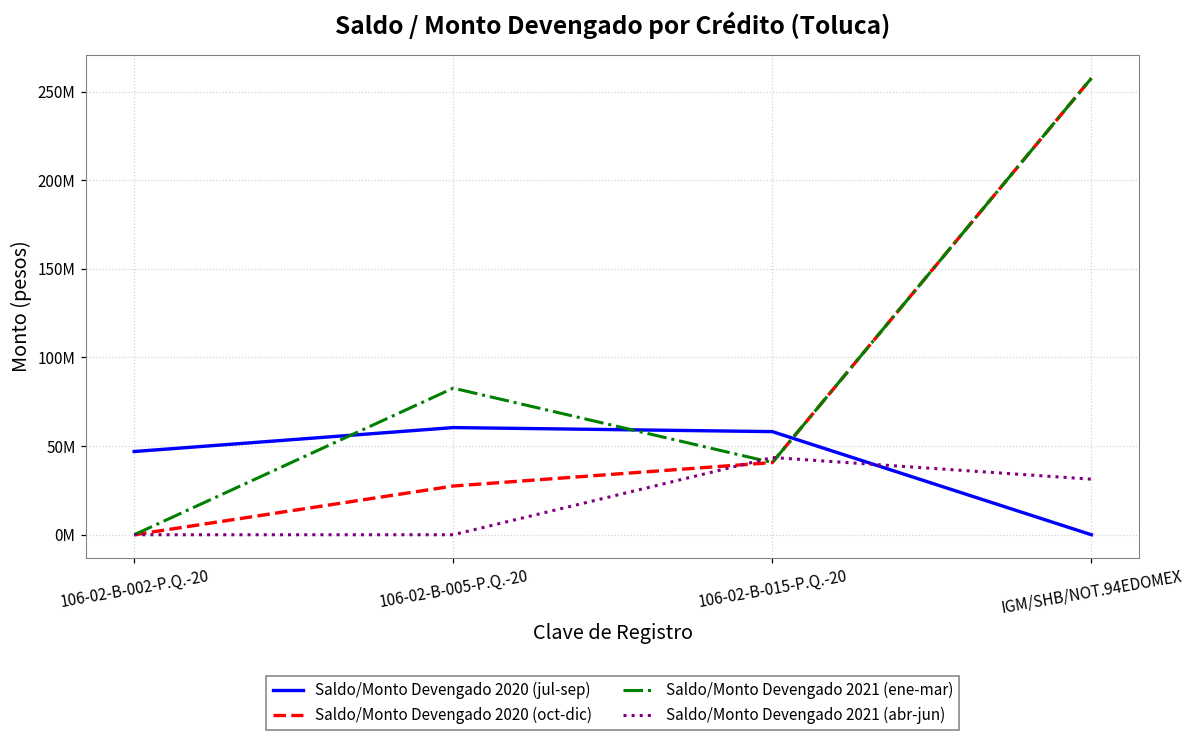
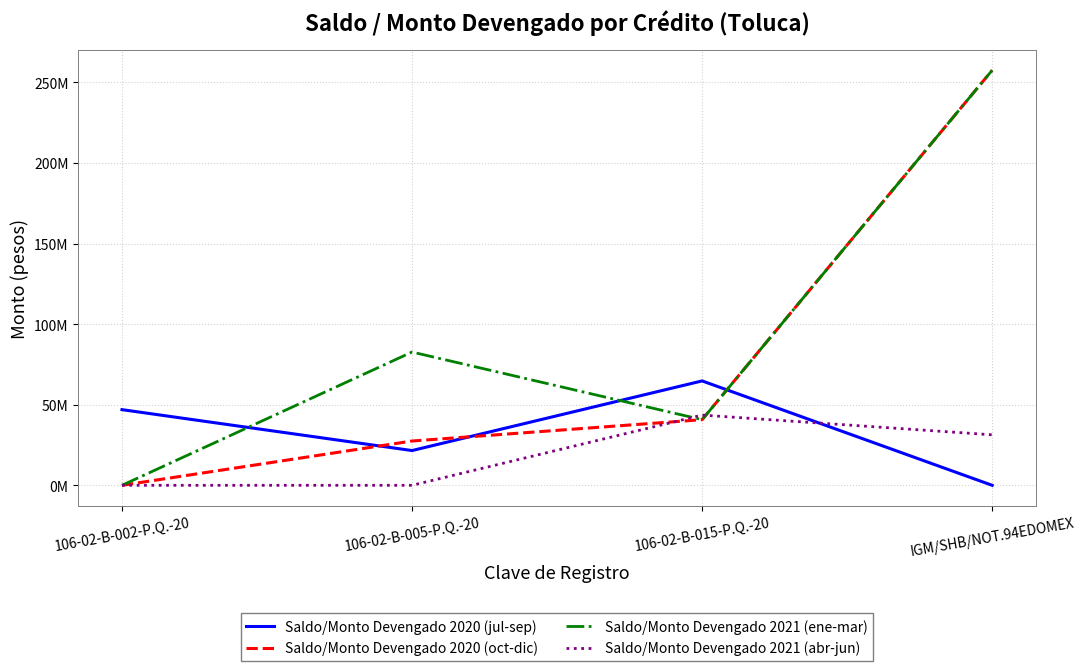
  {
    "Saldo/Monto Devengado 2020 (jul-sep)": {
      "106-02-B-002-P.Q.-20": 47000000,
-     "106-02-B-005-P.Q.-20": 60000000,
-     "106-02-B-015-P.Q.-20": 58000000,
+     "106-02-B-005-P.Q.-20": 22000000,
+     "106-02-B-015-P.Q.-20": 65000000,
      "IGM/SHB/NOT.94EDOMEX": 0
    },
    "Saldo/Monto Devengado 2020 (oct-dic)": {
      "106-02-B-005-P.Q.-20": 27000000
    },
    "Saldo/Monto Devengado 2021 (ene-mar)": {
      "106-02-B-005-P.Q.-20": 83000000
    },
    "Saldo/Monto Devengado 2021 (abr-jun)": {
      "106-02-B-005-P.Q.-20": 0,
      "106-02-B-015-P.Q.-20": 44000000,
      "IGM/SHB/NOT.94EDOMEX": 31000000
    }
  }
